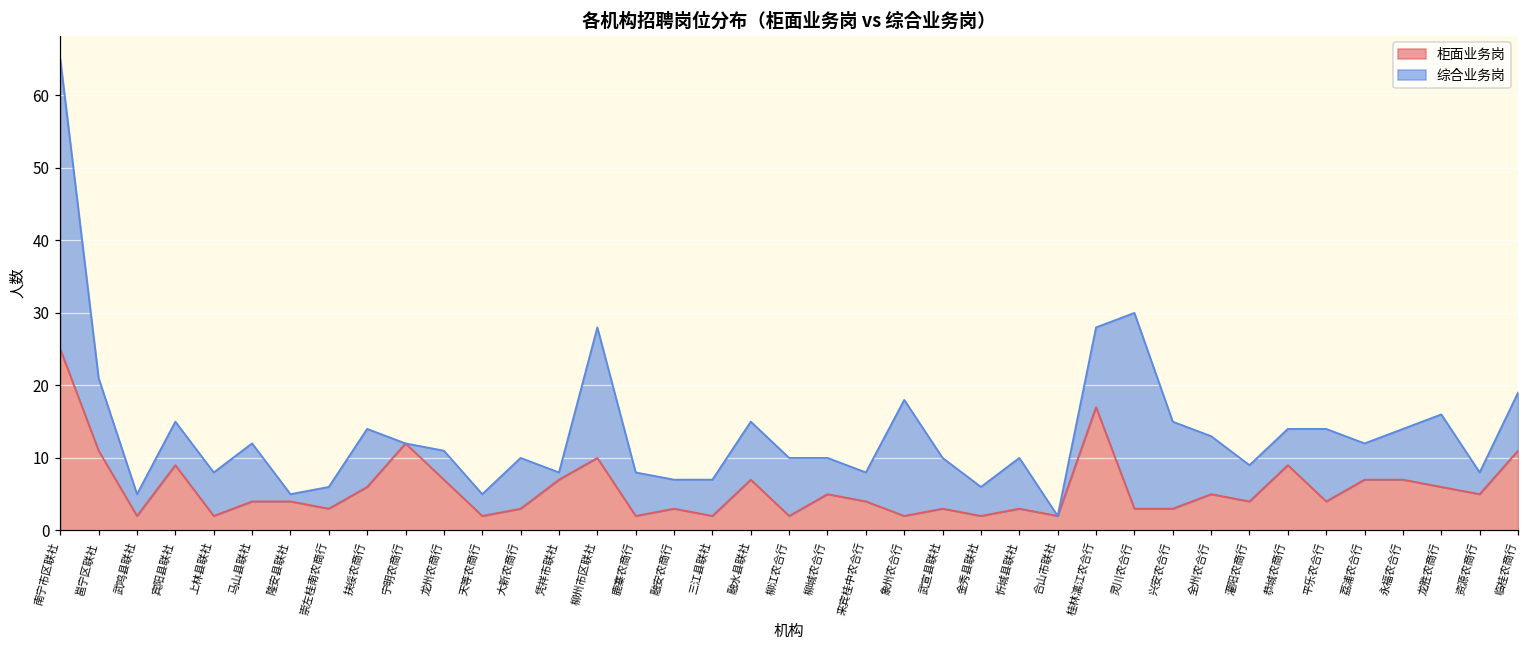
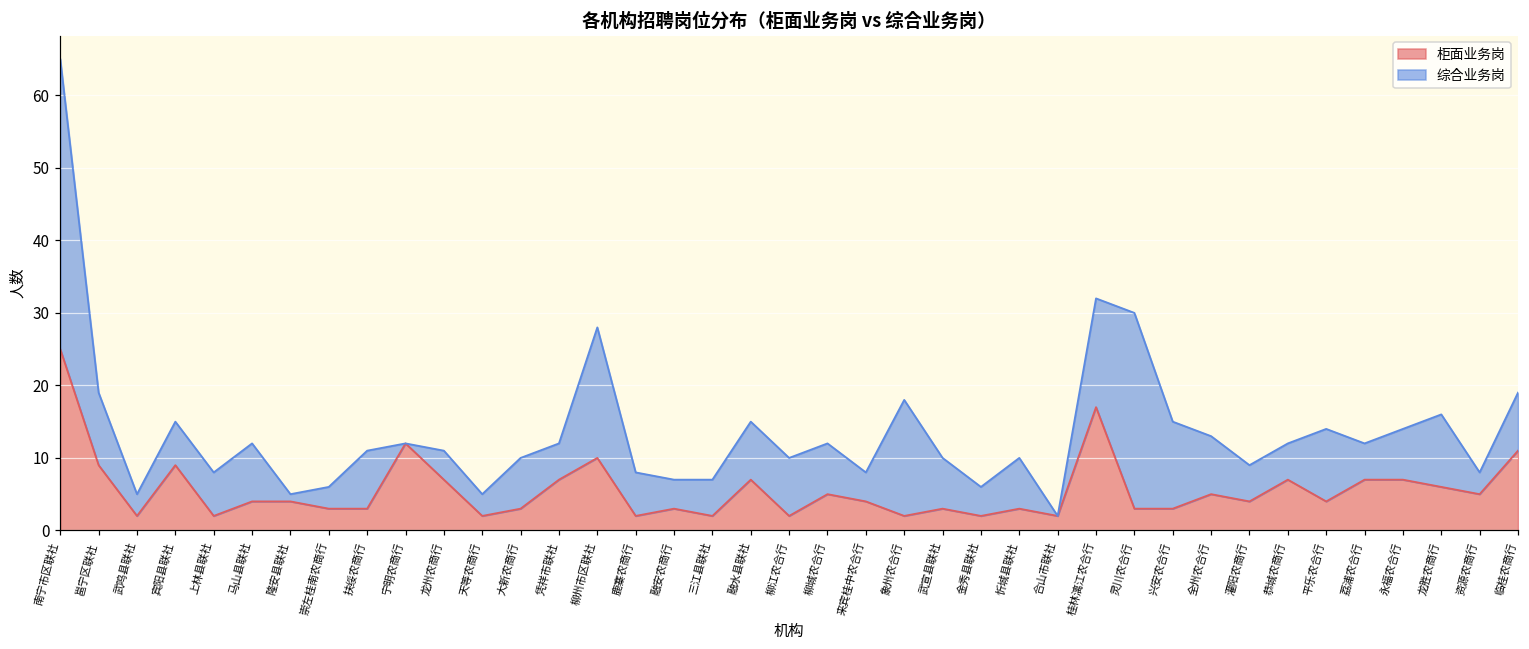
  {
    "柜面业务岗": {
      "南宁市区联社": 25,
-     "邕宁区联社": 11,
+     "邕宁区联社": 9,
      "武鸣县联社": 2,
      "宾阳县联社": 9,
      "上林县联社": 2,
      "马山县联社": 4,
      "隆安县联社": 4,
      "崇左桂南农商行": 3,
-     "扶绥农商行": 6,
+     "扶绥农商行": 3,
      "龙州农商行": 7,
      "天等农商行": 2,
      "大新农商行": 3,
      "凭祥市联社": 7,
      "柳州市区联社": 10,
      "鹿寨农商行": 2,
      "融安农商行": 3,
      "三江县联社": 2,
      "融水县联社": 7,
      "柳江农合行": 2,
      "柳城农合行": 5,
      "来宾桂中农合行": 4,
      "象州农合行": 2,
      "武宣县联社": 3,
      "金秀县联社": 2,
      "忻城县联社": 3,
      "桂林漓江农合行": 17,
      "灵川农合行": 3,
      "兴安农合行": 3,
      "全州农合行": 5,
      "灌阳农商行": 4,
-     "恭城农商行": 9,
+     "恭城农商行": 7,
      "平乐农合行": 4,
      "荔浦农合行": 7,
      "永福农合行": 7,
      "龙胜农商行": 6,
      "资源农商行": 5,
      "临桂农商行": 11
    },
    "综合业务岗": {
      "南宁市区联社": 40,
      "邕宁区联社": 10,
      "武鸣县联社": 3,
      "宾阳县联社": 6,
      "上林县联社": 6,
      "马山县联社": 8,
      "隆安县联社": 1,
      "崇左桂南农商行": 3,
      "扶绥农商行": 8,
      "龙州农商行": 4,
      "天等农商行": 3,
      "大新农商行": 7,
-     "凭祥市联社": 1,
+     "凭祥市联社": 5,
      "柳州市区联社": 18,
      "鹿寨农商行": 6,
      "融安农商行": 4,
      "三江县联社": 5,
      "融水县联社": 8,
      "柳江农合行": 8,
-     "柳城农合行": 5,
+     "柳城农合行": 7,
      "来宾桂中农合行": 4,
      "象州农合行": 16,
      "武宣县联社": 7,
      "金秀县联社": 4,
      "忻城县联社": 7,
-     "桂林漓江农合行": 11,
+     "桂林漓江农合行": 15,
      "灵川农合行": 27,
      "兴安农合行": 12,
      "全州农合行": 8,
      "灌阳农商行": 5,
      "恭城农商行": 5,
      "平乐农合行": 10,
      "荔浦农合行": 5,
      "永福农合行": 7,
      "龙胜农商行": 10,
      "资源农商行": 3,
      "临桂农商行": 8
    }
  }
